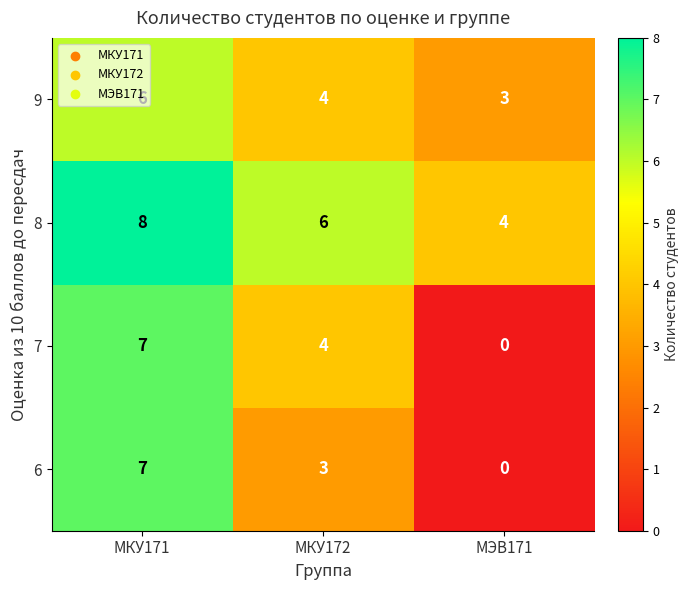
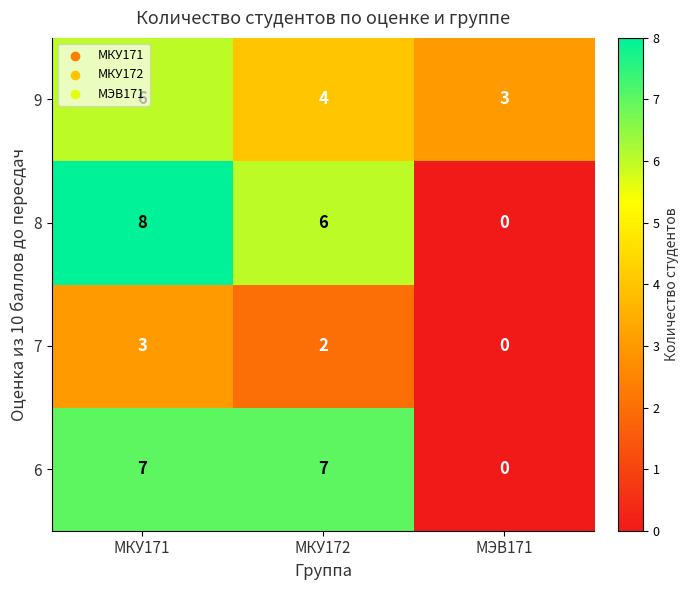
  {
    "9": {
      "МКУ172": 4,
      "МЭВ171": 3
    },
    "8": {
      "МКУ171": 8,
      "МКУ172": 6,
-     "МЭВ171": 4
+     "МЭВ171": 0
    },
    "7": {
-     "МКУ171": 7,
-     "МКУ172": 4,
+     "МКУ171": 3,
+     "МКУ172": 2,
      "МЭВ171": 0
    },
    "6": {
      "МКУ171": 7,
-     "МКУ172": 3,
+     "МКУ172": 7,
      "МЭВ171": 0
    }
  }
